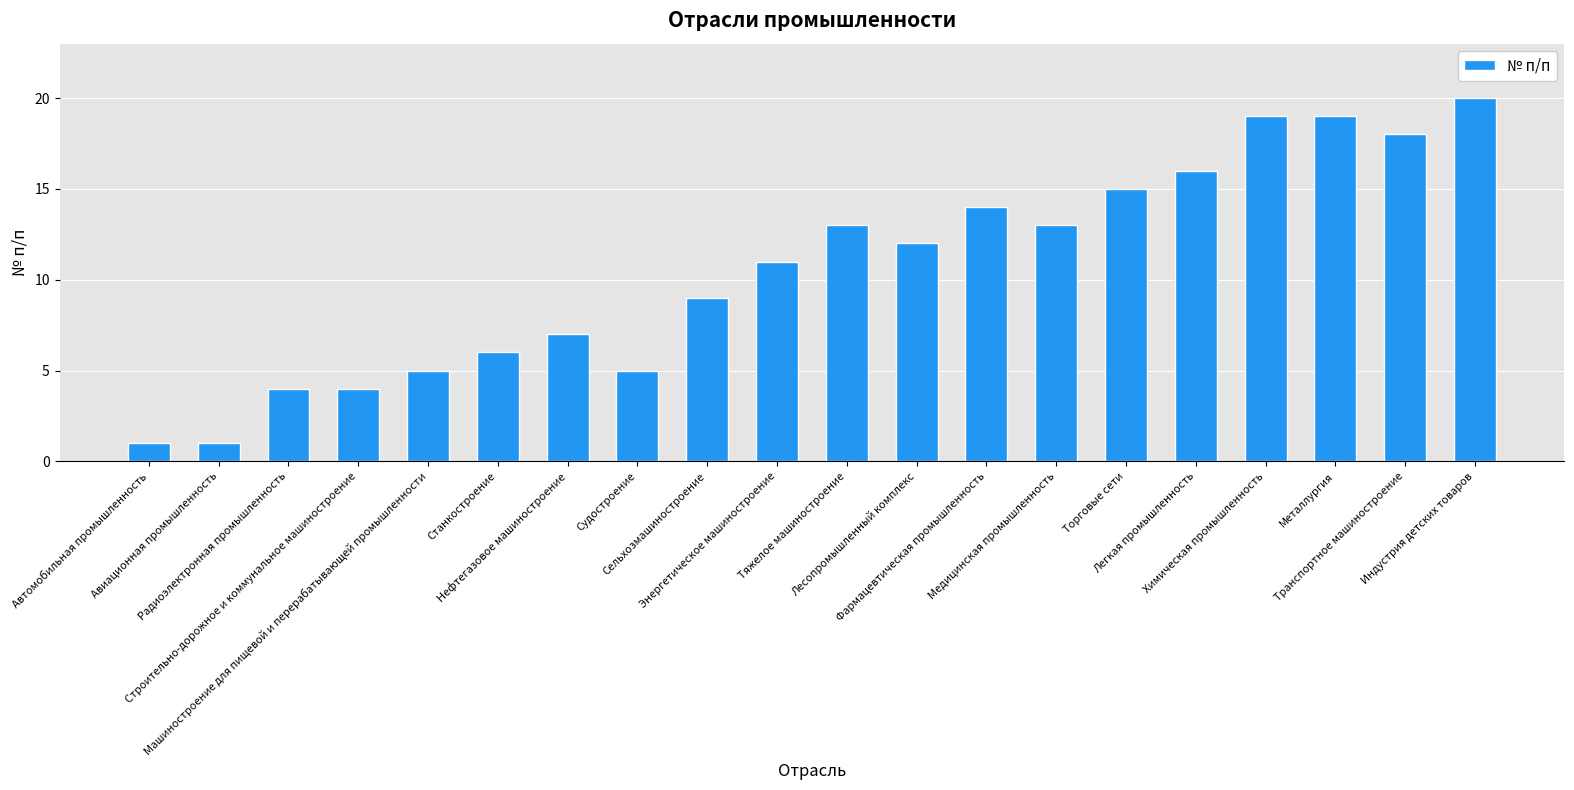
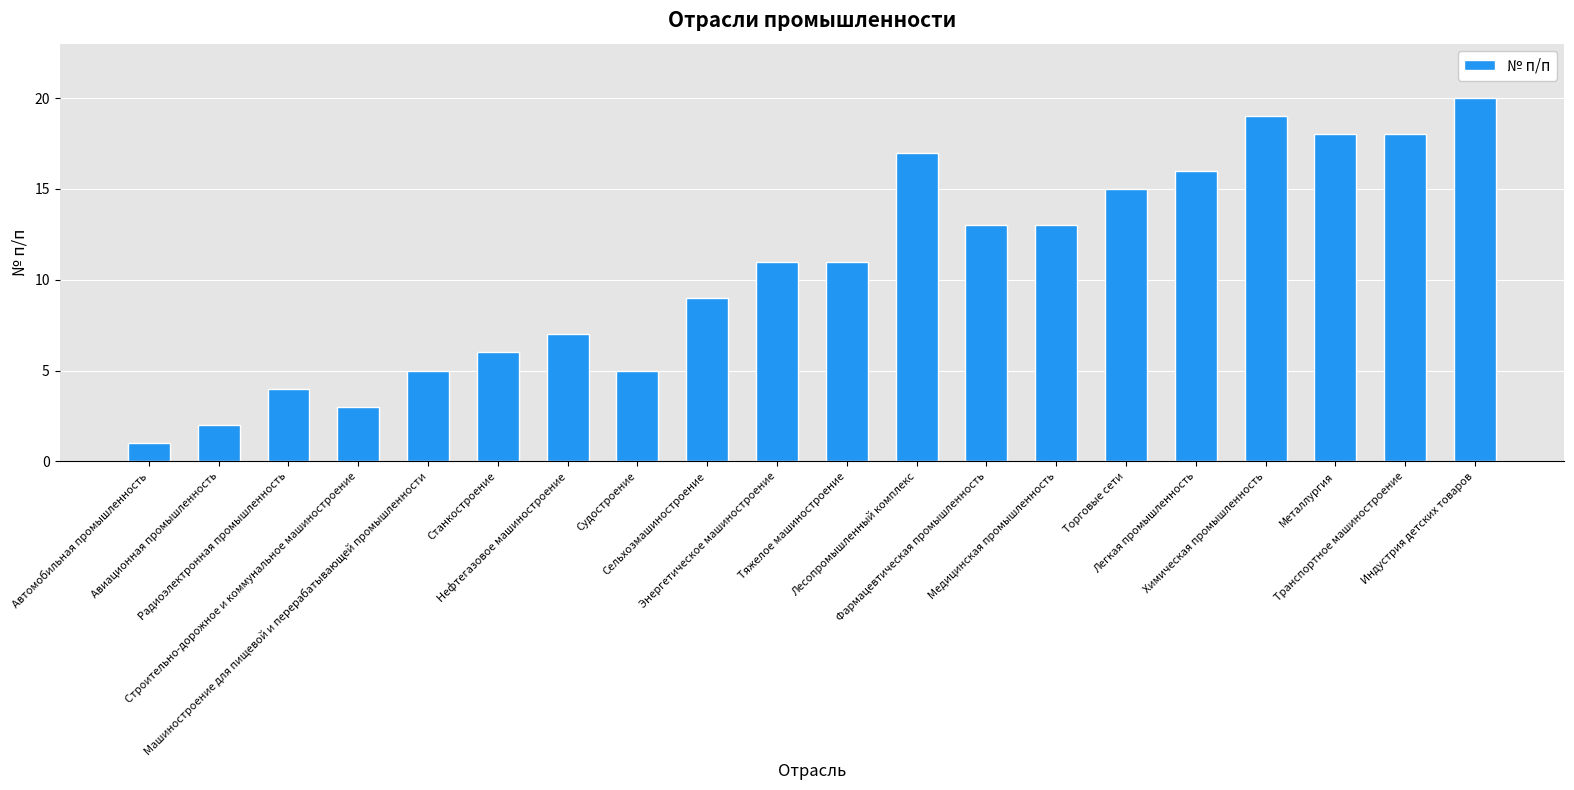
  {
    "Автомобильная промышленность": 1,
-   "Авиационная промышленность": 1,
+   "Авиационная промышленность": 2,
    "Радиоэлектронная промышленность": 4,
-   "Строительно-дорожное и коммунальное машиностроение": 4,
+   "Строительно-дорожное и коммунальное машиностроение": 3,
    "Машиностроение для пищевой и перерабатывающей промышленности": 5,
    "Станкостроение": 6,
    "Нефтегазовое машиностроение": 7,
    "Судостроение": 5,
    "Сельхозмашиностроение": 9,
    "Энергетическое машиностроение": 11,
-   "Тяжелое машиностроение": 13,
-   "Лесопромышленный комплекс": 12,
-   "Фармацевтическая промышленность": 14,
+   "Тяжелое машиностроение": 11,
+   "Лесопромышленный комплекс": 17,
+   "Фармацевтическая промышленность": 13,
    "Медицинская промышленность": 13,
    "Торговые сети": 15,
    "Легкая промышленность": 16,
    "Химическая промышленность": 19,
-   "Металлургия": 19,
+   "Металлургия": 18,
    "Транспортное машиностроение": 18,
    "Индустрия детских товаров": 20
  }
